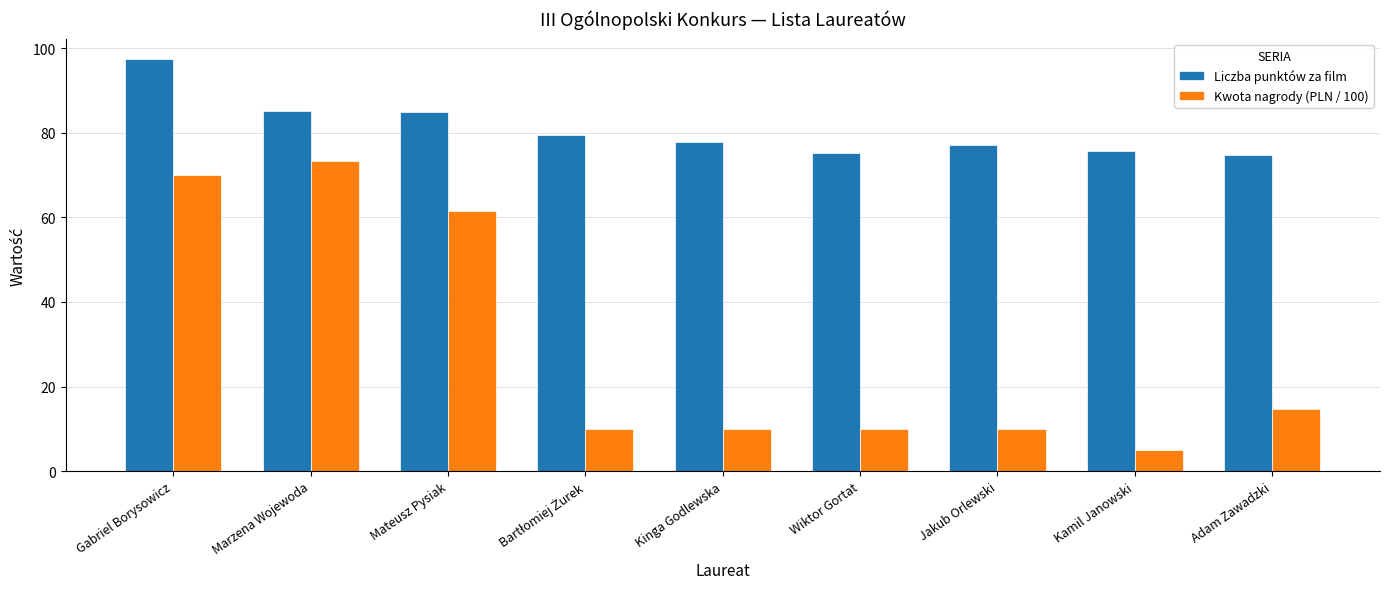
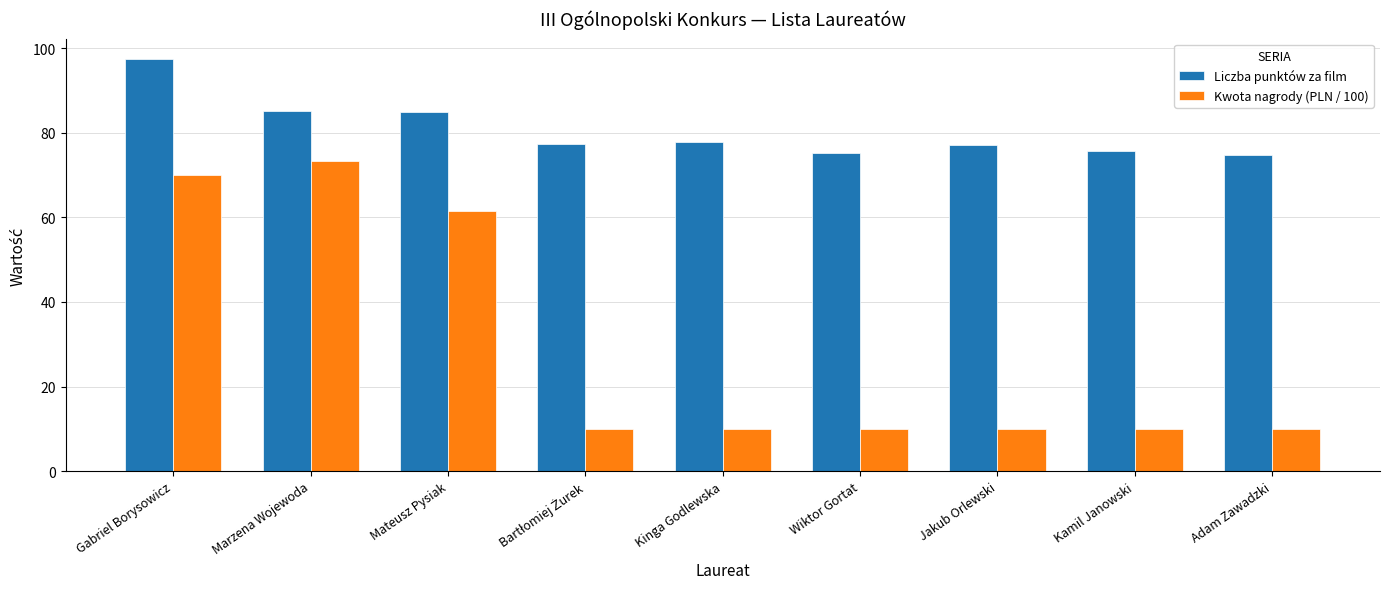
  {
    "Liczba punktów za film": {
      "Gabriel Borysowicz": 97,
      "Marzena Wojewoda": 85,
      "Mateusz Pysiak": 85,
-     "Bartłomiej Żurek": 79,
+     "Bartłomiej Żurek": 77,
      "Kinga Godlewska": 78,
      "Wiktor Gortat": 75,
      "Jakub Orlewski": 77,
      "Kamil Janowski": 76,
      "Adam Zawadzki": 75
    },
    "Kwota nagrody (PLN / 100)": {
      "Gabriel Borysowicz": 70,
      "Marzena Wojewoda": 73,
      "Mateusz Pysiak": 61,
      "Bartłomiej Żurek": 10,
      "Kinga Godlewska": 10,
      "Wiktor Gortat": 10,
      "Jakub Orlewski": 10,
-     "Kamil Janowski": 5,
-     "Adam Zawadzki": 15
+     "Kamil Janowski": 10,
+     "Adam Zawadzki": 10
    }
  }
